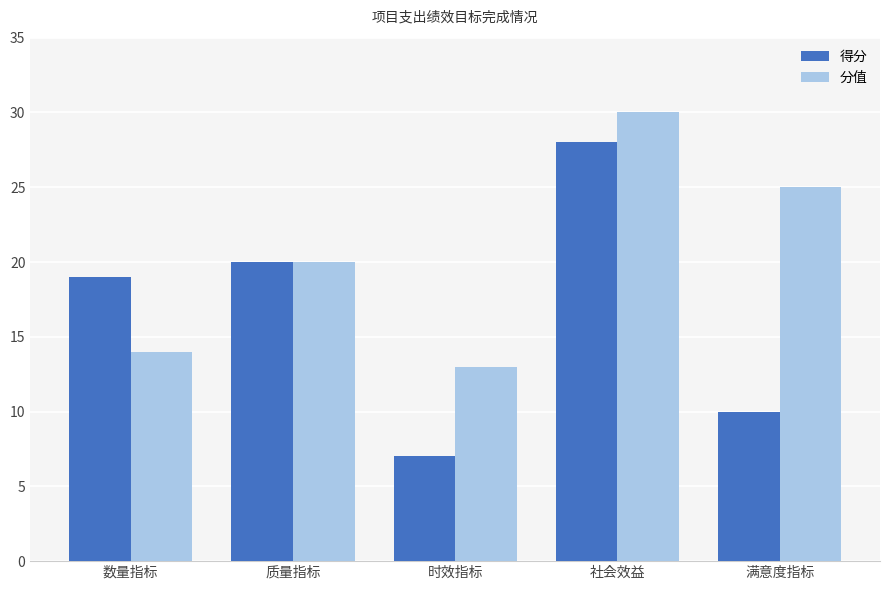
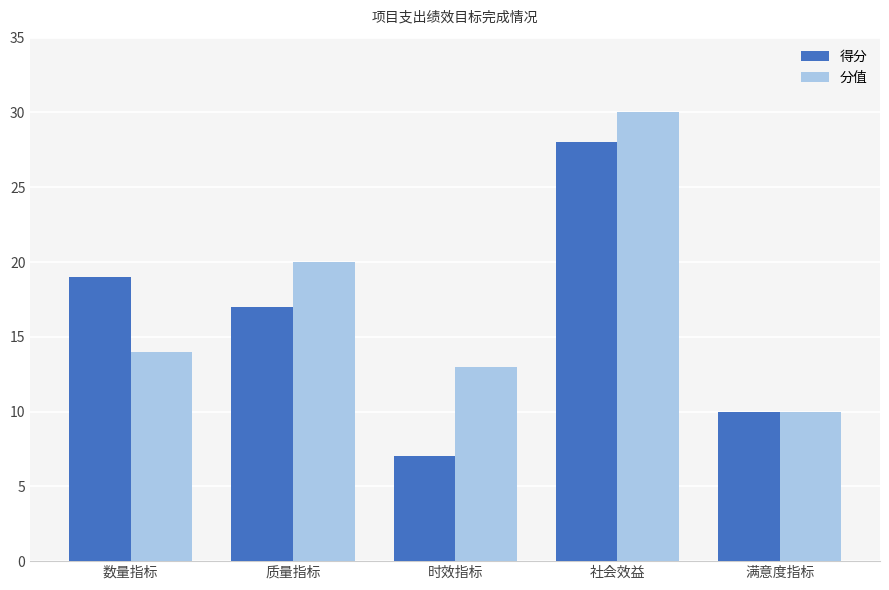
  {
    "得分": {
      "数量指标": 19,
-     "质量指标": 20,
+     "质量指标": 17,
      "时效指标": 7,
      "社会效益": 28,
      "满意度指标": 10
    },
    "分值": {
      "数量指标": 14,
      "质量指标": 20,
      "时效指标": 13,
      "社会效益": 30,
-     "满意度指标": 25
+     "满意度指标": 10
    }
  }
